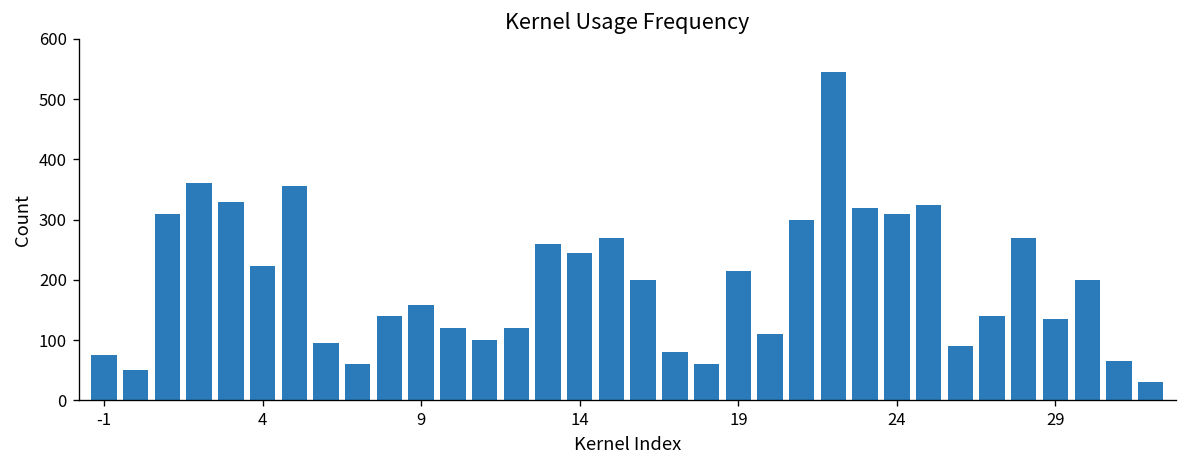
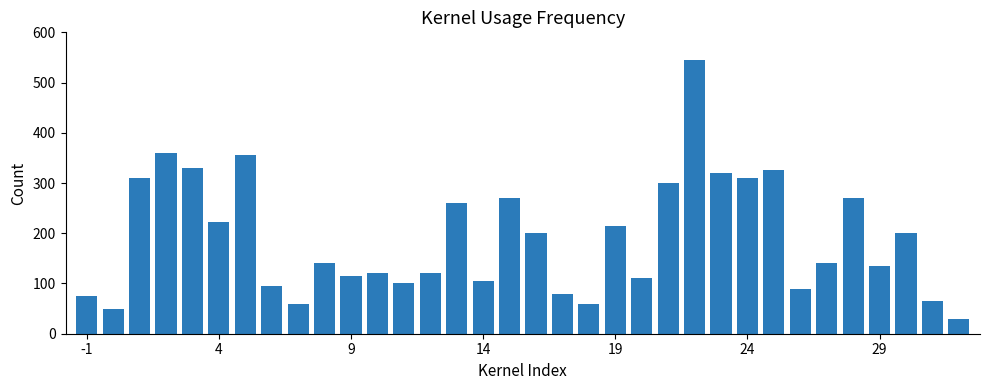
  {
    "-1": 80,
    "4": 220,
-   "9": 160,
-   "14": 250,
+   "9": 120,
+   "14": 110,
    "19": 220,
    "24": 310,
    "29": 140
  }
